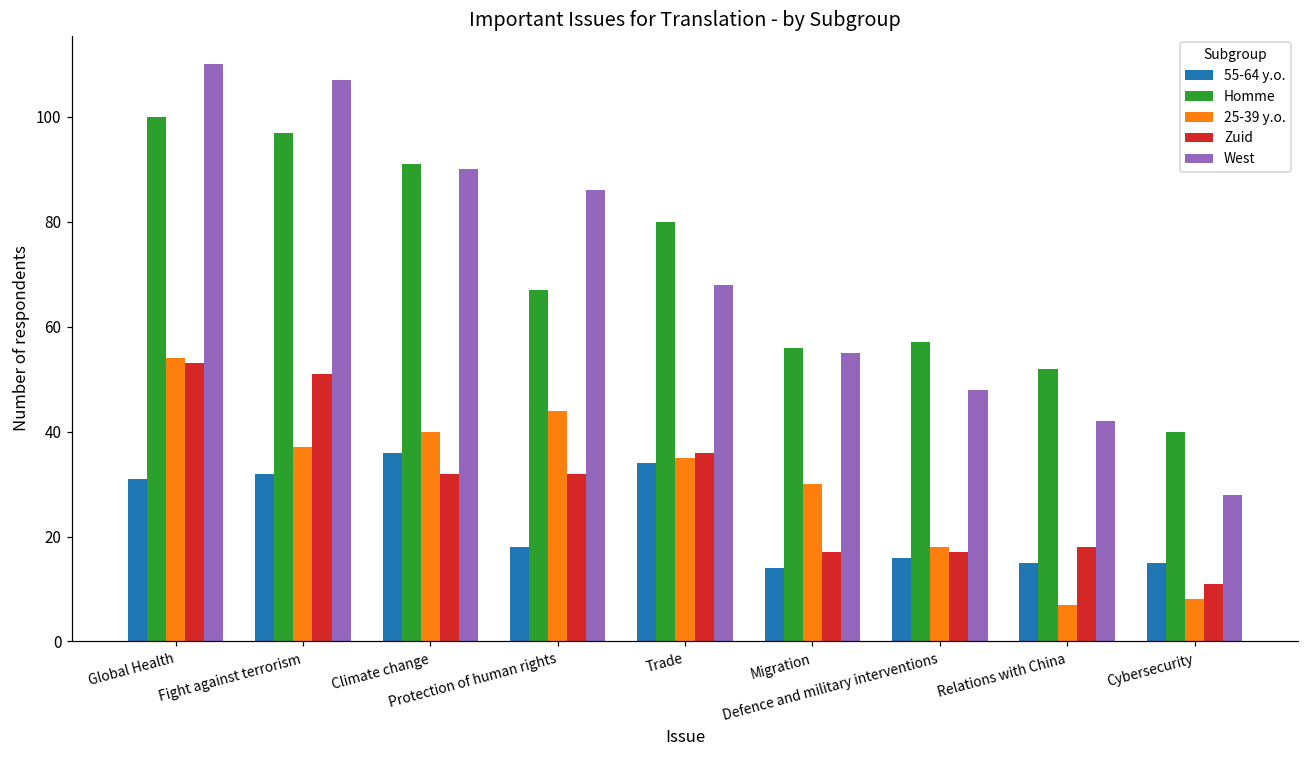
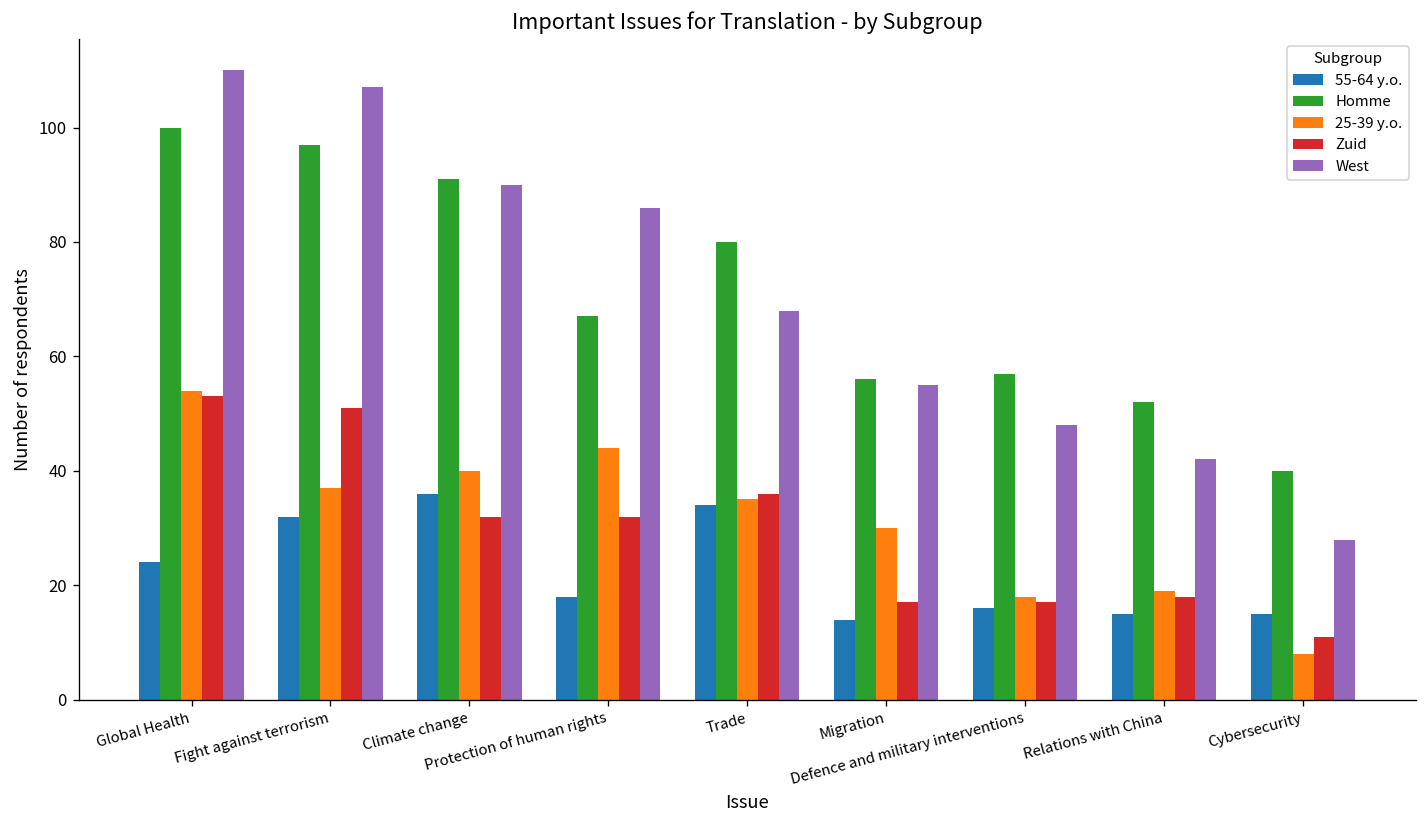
  {
    "55-64 y.o.": {
-     "Global Health": 31,
+     "Global Health": 24,
      "Fight against terrorism": 32,
      "Climate change": 36,
      "Protection of human rights": 18,
      "Trade": 34,
      "Migration": 14,
      "Defence and military interventions": 16,
      "Relations with China": 15,
      "Cybersecurity": 15
    },
    "Homme": {
      "Global Health": 100,
      "Fight against terrorism": 97,
      "Climate change": 91,
      "Protection of human rights": 67,
      "Trade": 80,
      "Migration": 56,
      "Defence and military interventions": 57,
      "Relations with China": 52,
      "Cybersecurity": 40
    },
    "25-39 y.o.": {
      "Global Health": 54,
      "Fight against terrorism": 37,
      "Climate change": 40,
      "Protection of human rights": 44,
      "Trade": 35,
      "Migration": 30,
      "Defence and military interventions": 18,
-     "Relations with China": 7,
+     "Relations with China": 19,
      "Cybersecurity": 8
    },
    "Zuid": {
      "Global Health": 53,
      "Fight against terrorism": 51,
      "Climate change": 32,
      "Protection of human rights": 32,
      "Trade": 36,
      "Migration": 17,
      "Defence and military interventions": 17,
      "Relations with China": 18,
      "Cybersecurity": 11
    },
    "West": {
      "Global Health": 110,
      "Fight against terrorism": 107,
      "Climate change": 90,
      "Protection of human rights": 86,
      "Trade": 68,
      "Migration": 55,
      "Defence and military interventions": 48,
      "Relations with China": 42,
      "Cybersecurity": 28
    }
  }
